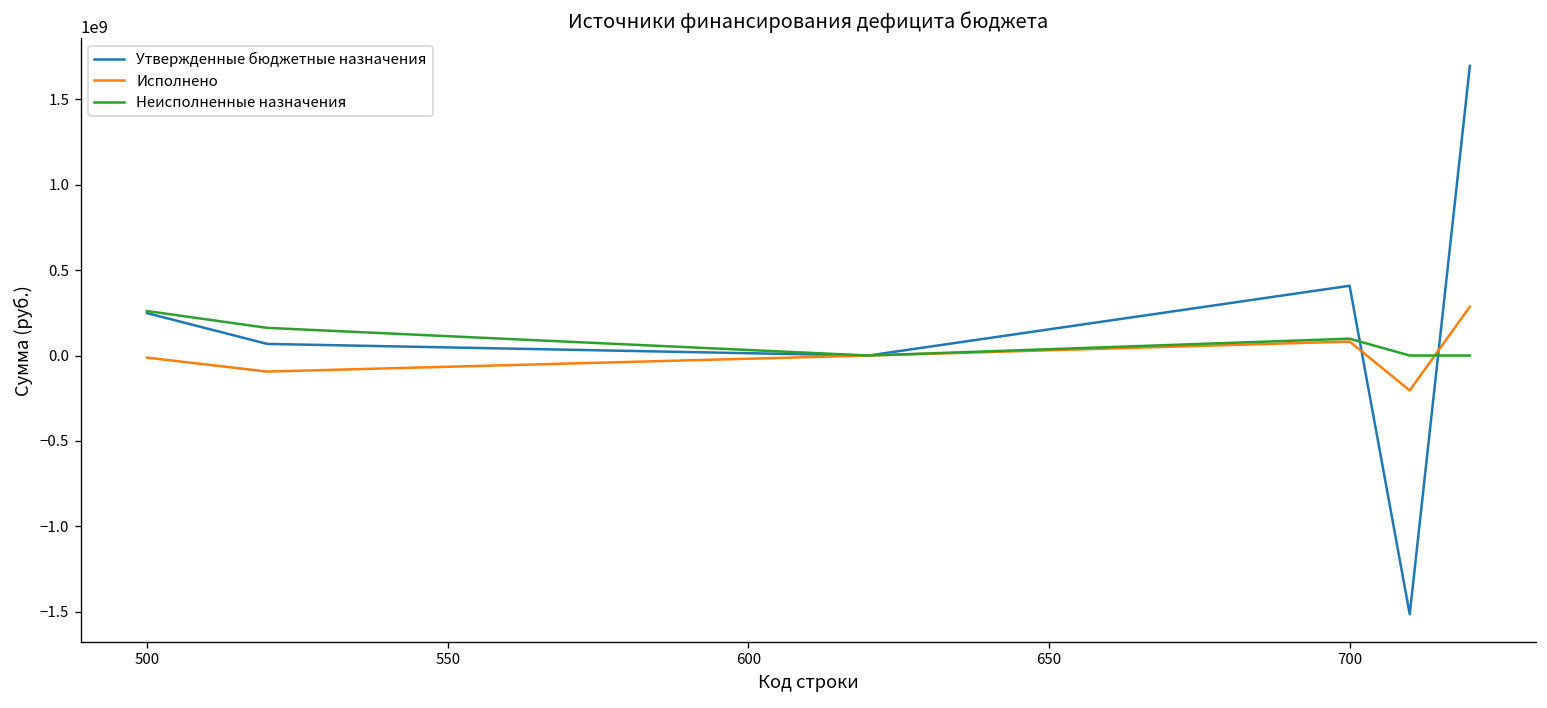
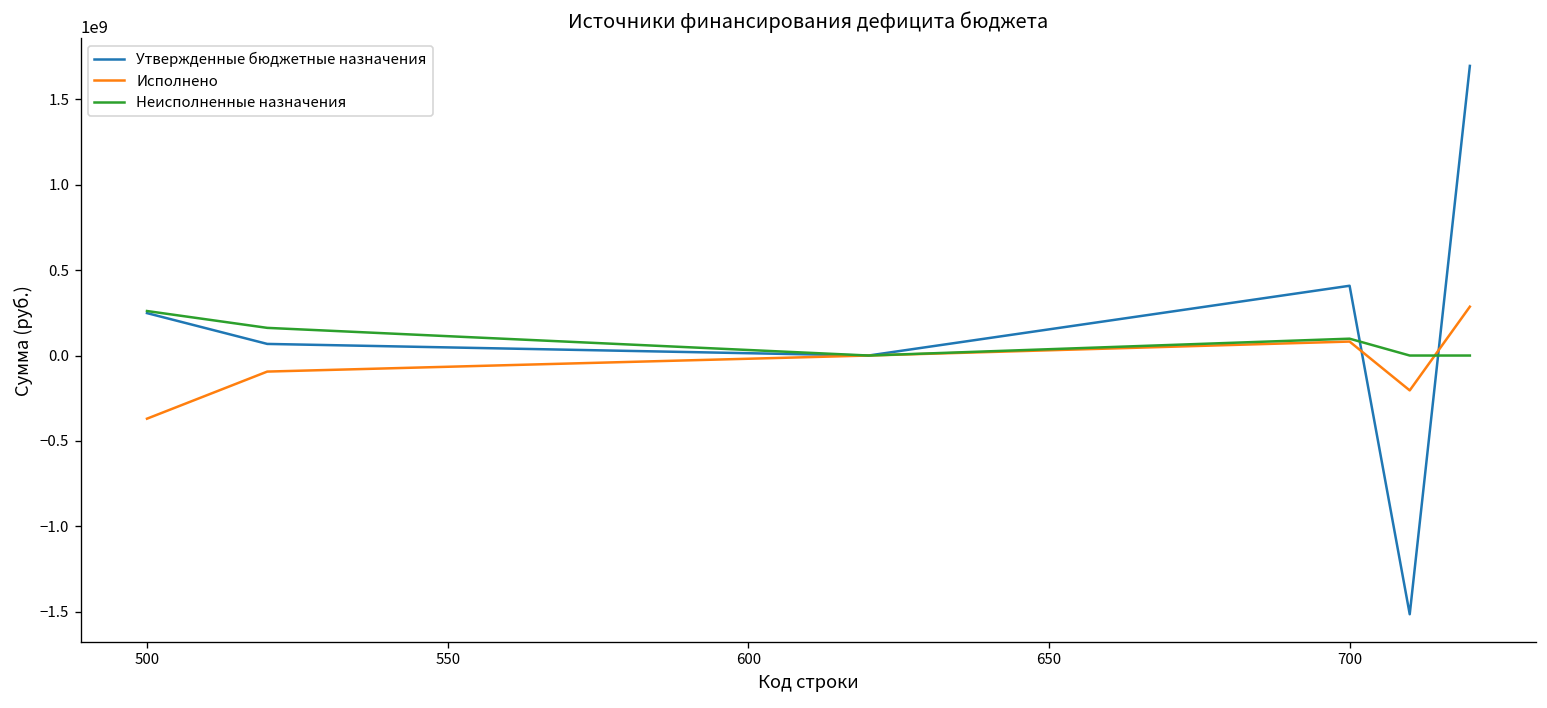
  {
    "Утвержденные бюджетные назначения": {
      "700": 410000000
    },
    "Исполнено": {
-     "500": -10000000
+     "500": -370000000
    }
  }
